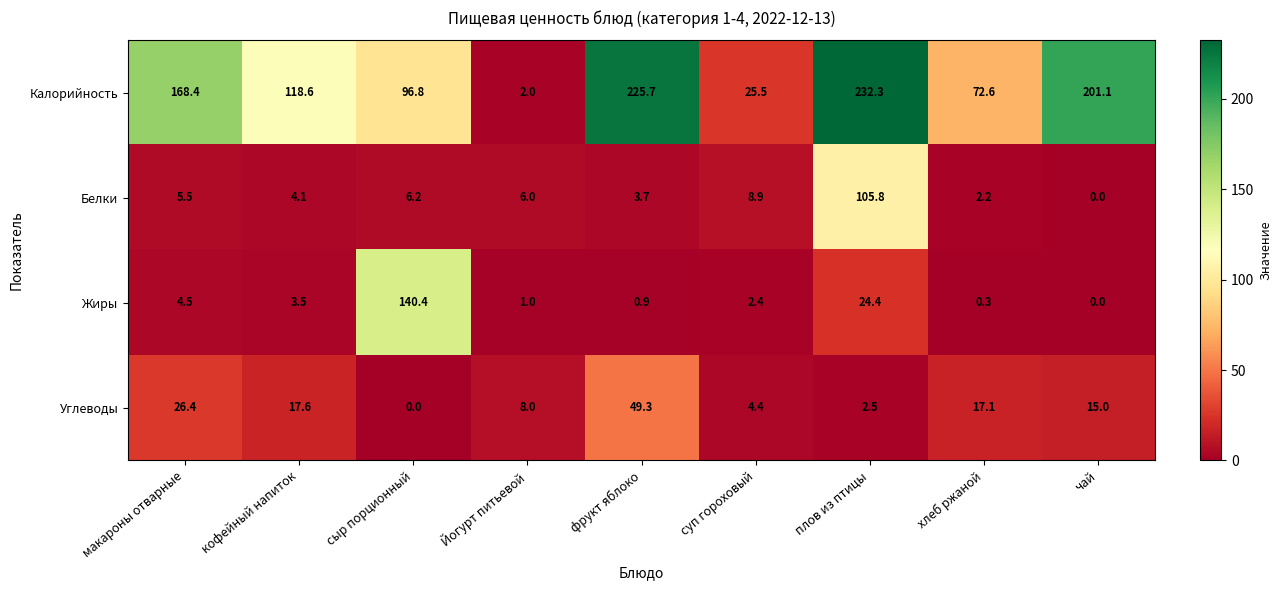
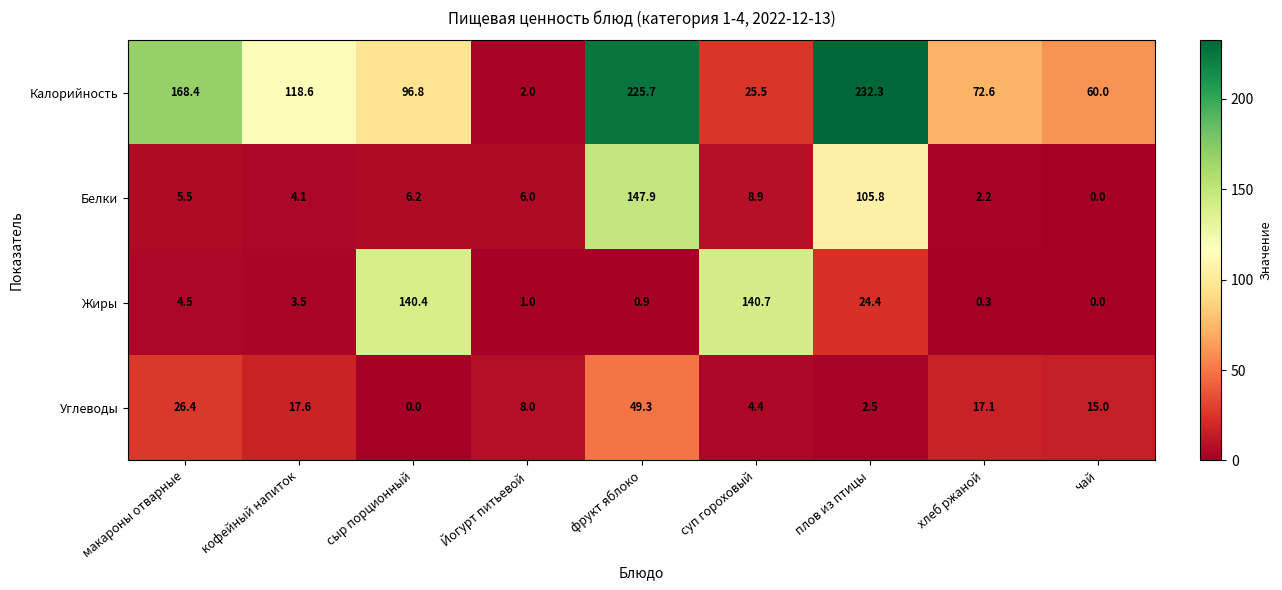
  {
    "Калорийность": {
      "макароны отварные": 168.4,
      "кофейный напиток": 118.6,
      "сыр порционный": 96.8,
      "Йогурт питьевой": 2.0,
      "фрукт яблоко": 225.7,
      "суп гороховый": 25.5,
      "плов из птицы": 232.3,
      "хлеб ржаной": 72.6,
-     "чай": 201.1
+     "чай": 60.0
    },
    "Белки": {
      "макароны отварные": 5.5,
      "кофейный напиток": 4.1,
      "сыр порционный": 6.2,
      "Йогурт питьевой": 6.0,
-     "фрукт яблоко": 3.7,
+     "фрукт яблоко": 147.9,
      "суп гороховый": 8.9,
      "плов из птицы": 105.8,
      "хлеб ржаной": 2.2,
      "чай": 0.0
    },
    "Жиры": {
      "макароны отварные": 4.5,
      "кофейный напиток": 3.5,
      "сыр порционный": 140.4,
      "Йогурт питьевой": 1.0,
      "фрукт яблоко": 0.9,
-     "суп гороховый": 2.4,
+     "суп гороховый": 140.7,
      "плов из птицы": 24.4,
      "хлеб ржаной": 0.3,
      "чай": 0.0
    },
    "Углеводы": {
      "макароны отварные": 26.4,
      "кофейный напиток": 17.6,
      "сыр порционный": 0.0,
      "Йогурт питьевой": 8.0,
      "фрукт яблоко": 49.3,
      "суп гороховый": 4.4,
      "плов из птицы": 2.5,
      "хлеб ржаной": 17.1,
      "чай": 15.0
    }
  }
